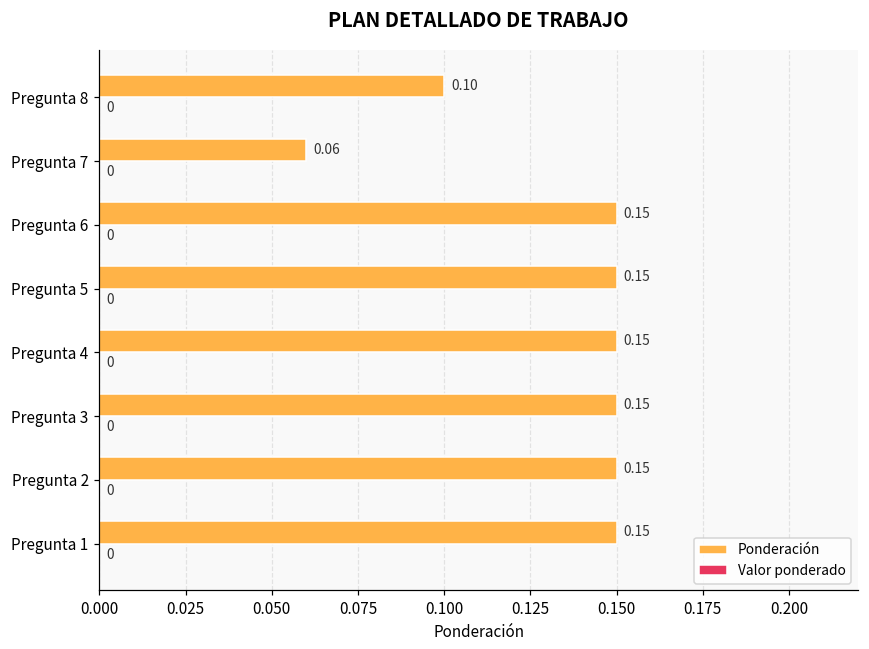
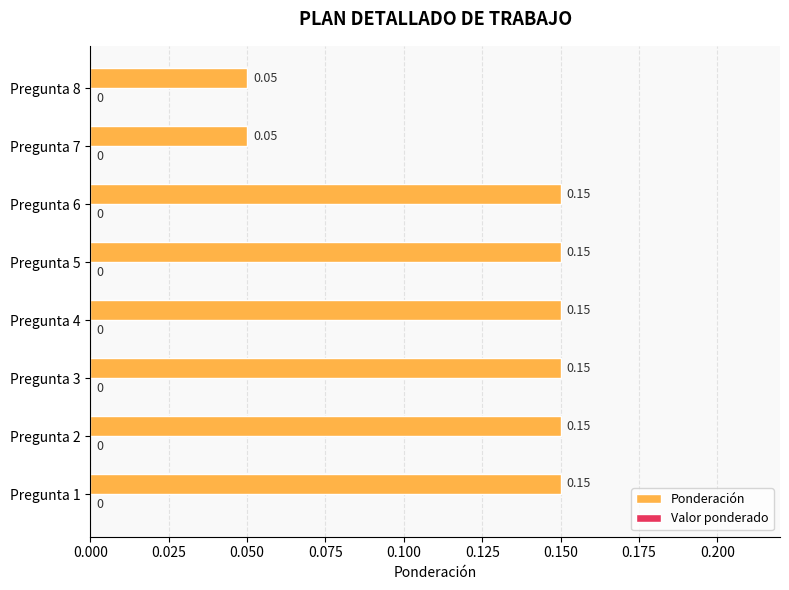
  {
    "Ponderación": {
-     "Pregunta 8": 0.10,
-     "Pregunta 7": 0.06,
+     "Pregunta 8": 0.05,
+     "Pregunta 7": 0.05,
      "Pregunta 6": 0.15,
      "Pregunta 5": 0.15,
      "Pregunta 4": 0.15,
      "Pregunta 3": 0.15,
      "Pregunta 2": 0.15,
      "Pregunta 1": 0.15
    },
    "Valor ponderado": {
      "Pregunta 8": 0,
      "Pregunta 7": 0,
      "Pregunta 6": 0,
      "Pregunta 5": 0,
      "Pregunta 4": 0,
      "Pregunta 3": 0,
      "Pregunta 2": 0,
      "Pregunta 1": 0
    }
  }
